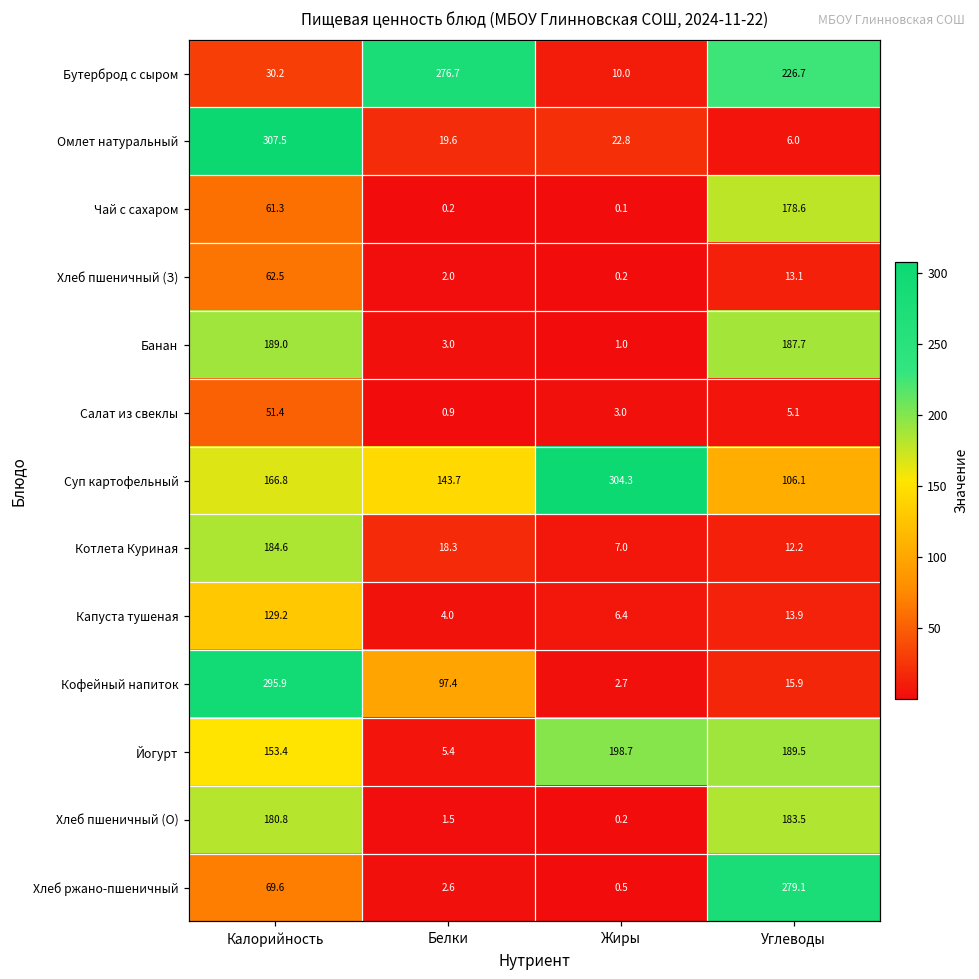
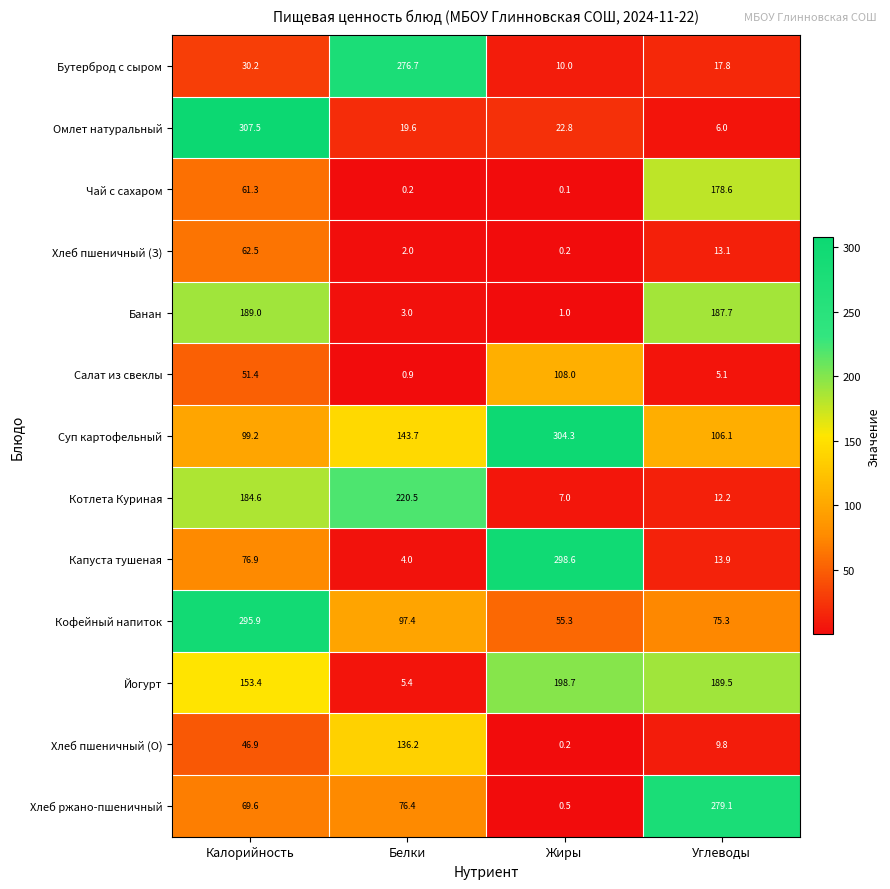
  {
    "Бутерброд с сыром": {
      "Калорийность": 30.2,
      "Белки": 276.7,
      "Жиры": 10.0,
-     "Углеводы": 226.7
+     "Углеводы": 17.8
    },
    "Омлет натуральный": {
      "Калорийность": 307.5,
      "Белки": 19.6,
      "Жиры": 22.8,
      "Углеводы": 6.0
    },
    "Чай с сахаром": {
      "Калорийность": 61.3,
      "Белки": 0.2,
      "Жиры": 0.1,
      "Углеводы": 178.6
    },
    "Хлеб пшеничный (З)": {
      "Калорийность": 62.5,
      "Белки": 2.0,
      "Жиры": 0.2,
      "Углеводы": 13.1
    },
    "Банан": {
      "Калорийность": 189.0,
      "Белки": 3.0,
      "Жиры": 1.0,
      "Углеводы": 187.7
    },
    "Салат из свеклы": {
      "Калорийность": 51.4,
      "Белки": 0.9,
-     "Жиры": 3.0,
+     "Жиры": 108.0,
      "Углеводы": 5.1
    },
    "Суп картофельный": {
-     "Калорийность": 166.8,
+     "Калорийность": 99.2,
      "Белки": 143.7,
      "Жиры": 304.3,
      "Углеводы": 106.1
    },
    "Котлета Куриная": {
      "Калорийность": 184.6,
-     "Белки": 18.3,
+     "Белки": 220.5,
      "Жиры": 7.0,
      "Углеводы": 12.2
    },
    "Капуста тушеная": {
-     "Калорийность": 129.2,
+     "Калорийность": 76.9,
      "Белки": 4.0,
-     "Жиры": 6.4,
+     "Жиры": 298.6,
      "Углеводы": 13.9
    },
    "Кофейный напиток": {
      "Калорийность": 295.9,
      "Белки": 97.4,
-     "Жиры": 2.7,
-     "Углеводы": 15.9
+     "Жиры": 55.3,
+     "Углеводы": 75.3
    },
    "Йогурт": {
      "Калорийность": 153.4,
      "Белки": 5.4,
      "Жиры": 198.7,
      "Углеводы": 189.5
    },
    "Хлеб пшеничный (О)": {
-     "Калорийность": 180.8,
-     "Белки": 1.5,
+     "Калорийность": 46.9,
+     "Белки": 136.2,
      "Жиры": 0.2,
-     "Углеводы": 183.5
+     "Углеводы": 9.8
    },
    "Хлеб ржано-пшеничный": {
      "Калорийность": 69.6,
-     "Белки": 2.6,
+     "Белки": 76.4,
      "Жиры": 0.5,
      "Углеводы": 279.1
    }
  }
